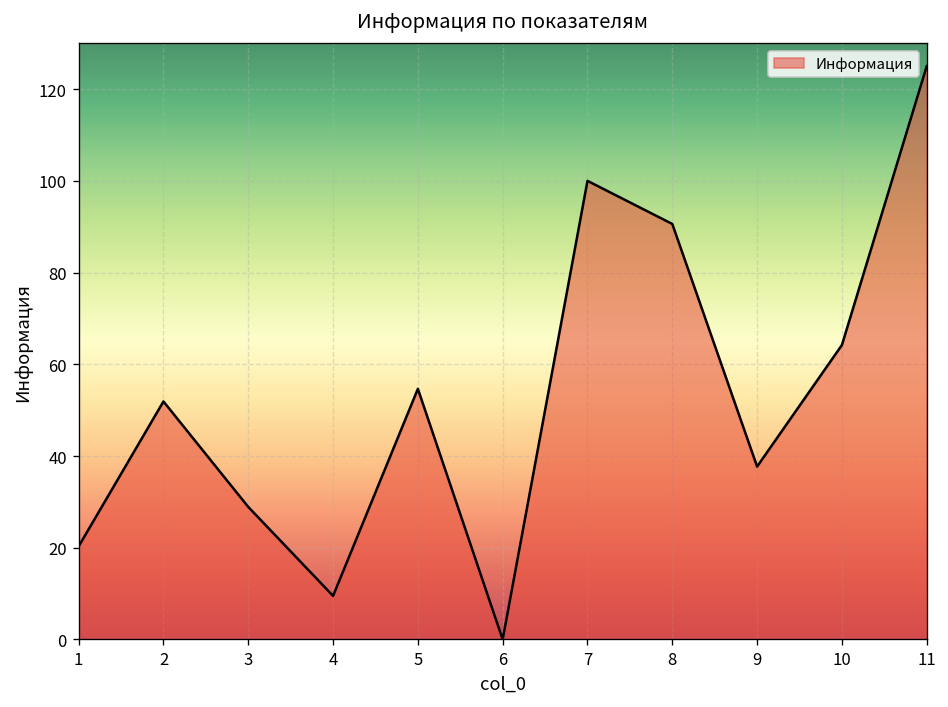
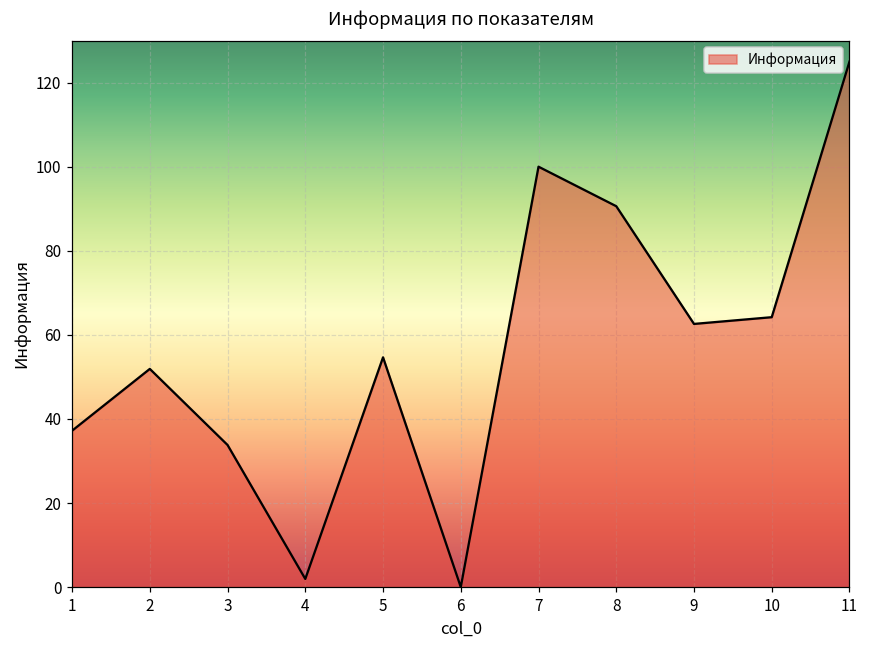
  {
-   "1": 20,
+   "1": 37,
    "2": 52,
-   "3": 29,
-   "4": 10,
+   "3": 34,
+   "4": 2,
    "5": 55,
    "6": 0,
    "7": 100,
    "8": 91,
-   "9": 38,
+   "9": 63,
    "10": 64,
    "11": 125
  }
